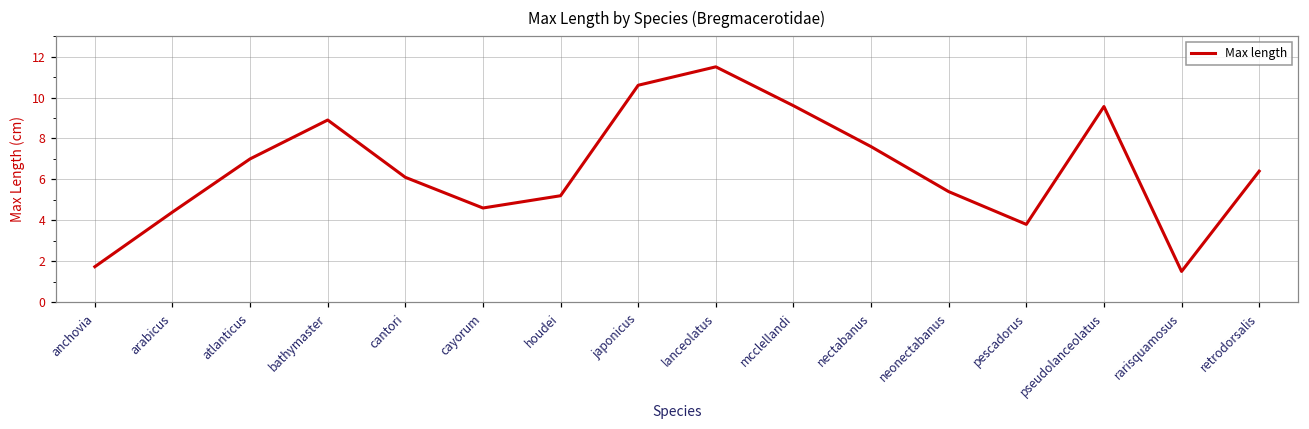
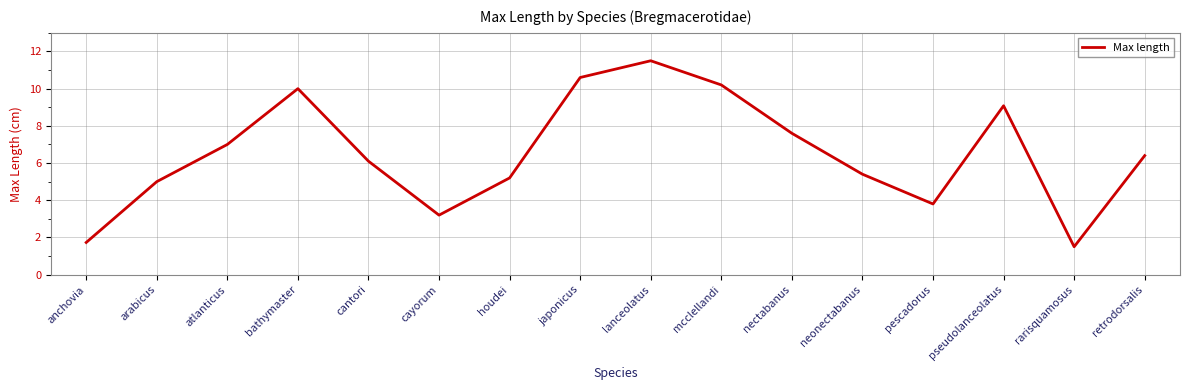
  {
    "anchovia": 1.7,
-   "arabicus": 4.4,
+   "arabicus": 5.0,
    "atlanticus": 7.0,
-   "bathymaster": 8.9,
+   "bathymaster": 10.0,
    "cantori": 6.1,
-   "cayorum": 4.6,
+   "cayorum": 3.2,
    "houdei": 5.2,
    "japonicus": 10.6,
    "lanceolatus": 11.5,
-   "mcclellandi": 9.6,
+   "mcclellandi": 10.2,
    "nectabanus": 7.6,
    "neonectabanus": 5.4,
    "pescadorus": 3.8,
-   "pseudolanceolatus": 9.6,
+   "pseudolanceolatus": 9.1,
    "rarisquamosus": 1.5,
    "retrodorsalis": 6.4
  }
